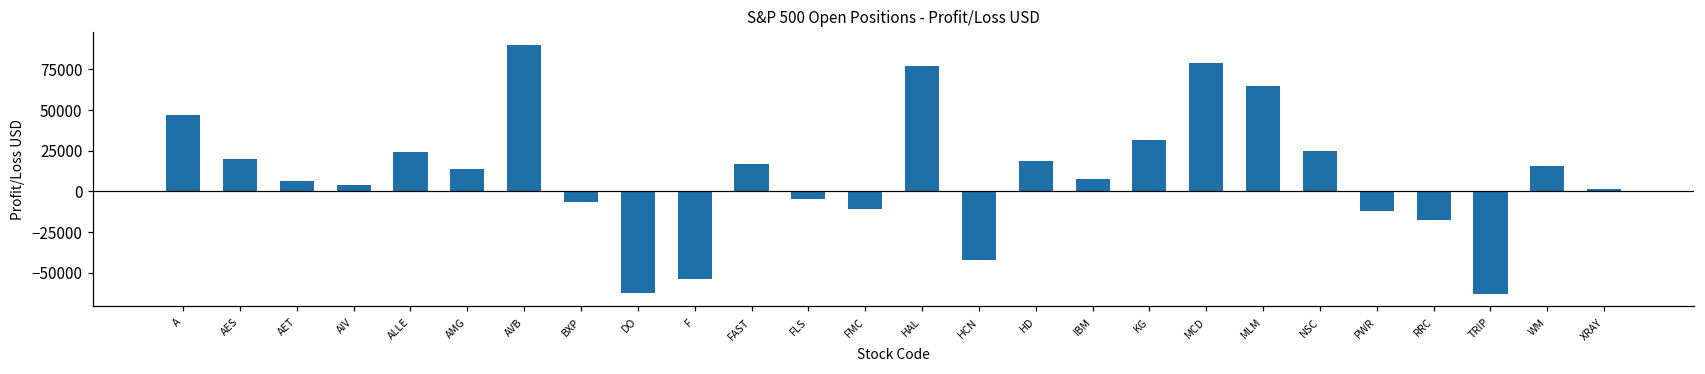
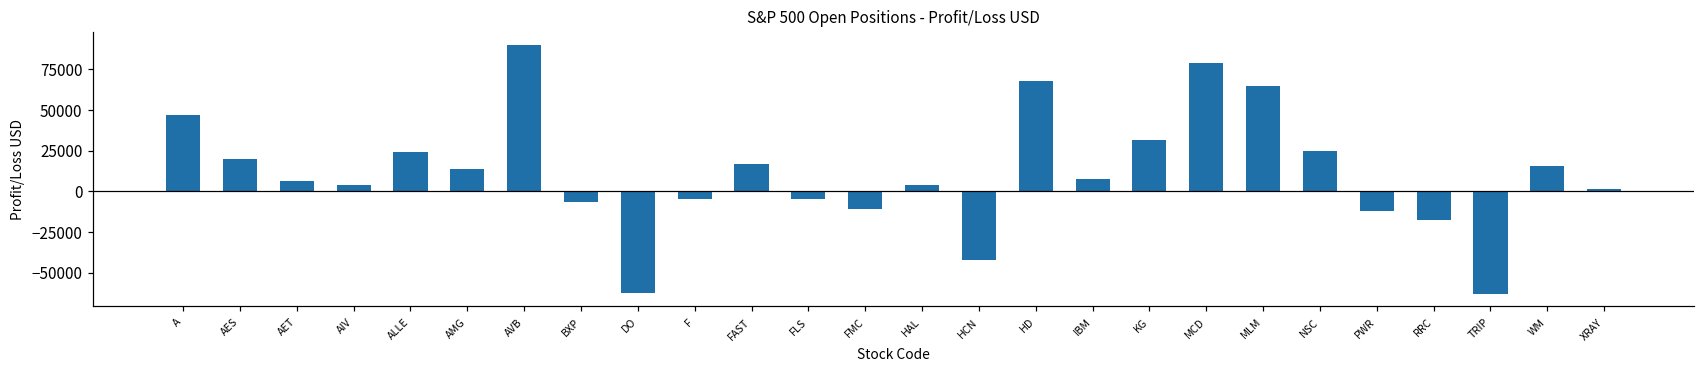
  {
    "A": 47000,
    "AES": 20000,
    "AET": 7000,
    "AIV": 4000,
    "ALLE": 24000,
    "AMG": 14000,
    "AVB": 90000,
    "BXP": -7000,
    "DO": -62000,
-   "F": -54000,
+   "F": -5000,
    "FAST": 17000,
    "FLS": -4000,
    "FMC": -11000,
-   "HAL": 77000,
+   "HAL": 4000,
    "HCN": -42000,
-   "HD": 19000,
+   "HD": 68000,
    "IBM": 8000,
    "KG": 31000,
    "MCD": 79000,
    "MLM": 65000,
    "NSC": 25000,
    "PWR": -12000,
    "RRC": -18000,
    "TRIP": -63000,
    "WM": 16000
  }
